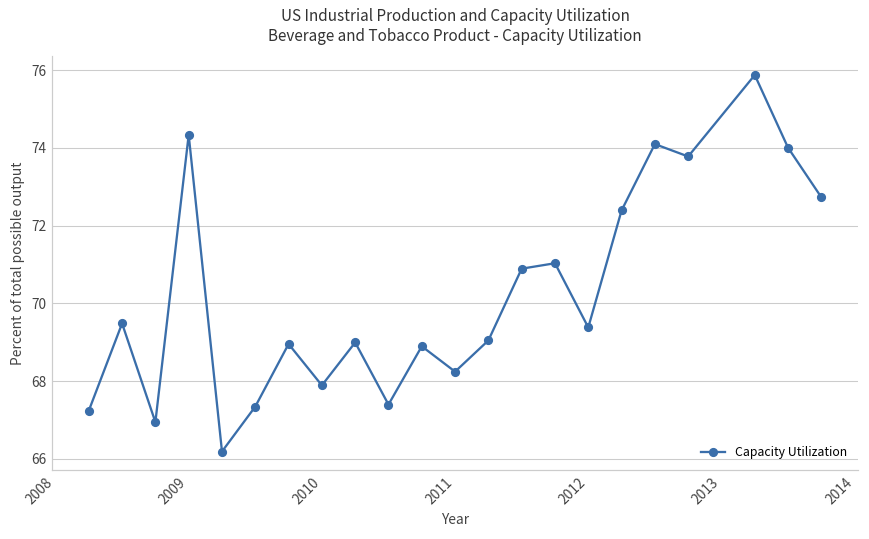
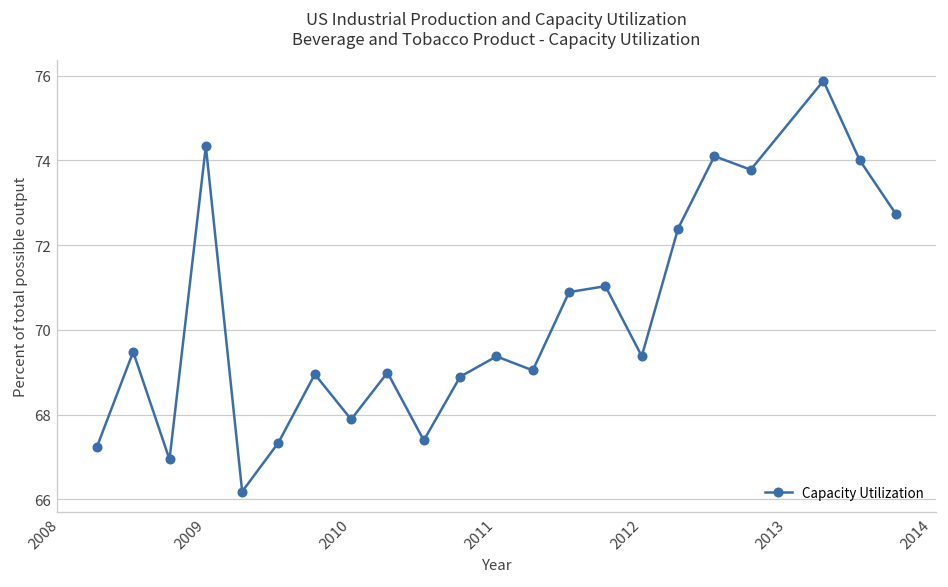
  {
    "2009": 74.3,
    "2010": 67.9,
-   "2011": 68.2,
+   "2011": 69.4,
    "2012": 69.4
  }
